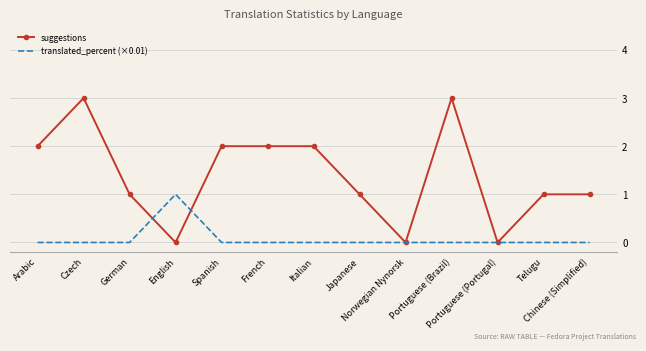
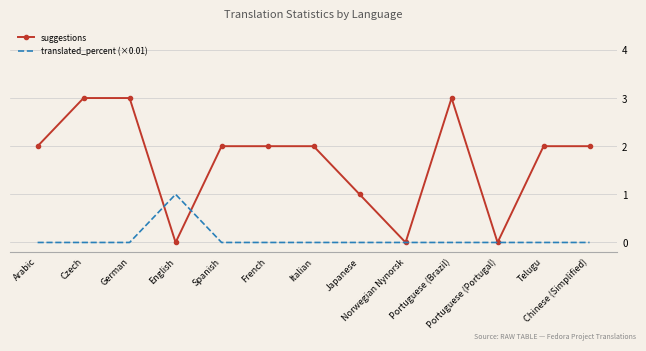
  {
    "suggestions": {
      "Arabic": 2,
      "Czech": 3,
-     "German": 1,
+     "German": 3,
      "English": 0,
      "Spanish": 2,
      "French": 2,
      "Italian": 2,
      "Japanese": 1,
      "Portuguese (Brazil)": 3,
-     "Telugu": 1,
-     "Chinese (Simplified)": 1
+     "Telugu": 2,
+     "Chinese (Simplified)": 2
    },
    "translated_percent (×0.01)": {
      "Arabic": 0,
      "Czech": 0,
      "German": 0,
      "English": 1,
      "Spanish": 0,
      "French": 0,
      "Italian": 0,
      "Japanese": 0,
      "Portuguese (Brazil)": 0,
      "Telugu": 0,
      "Chinese (Simplified)": 0
    }
  }
